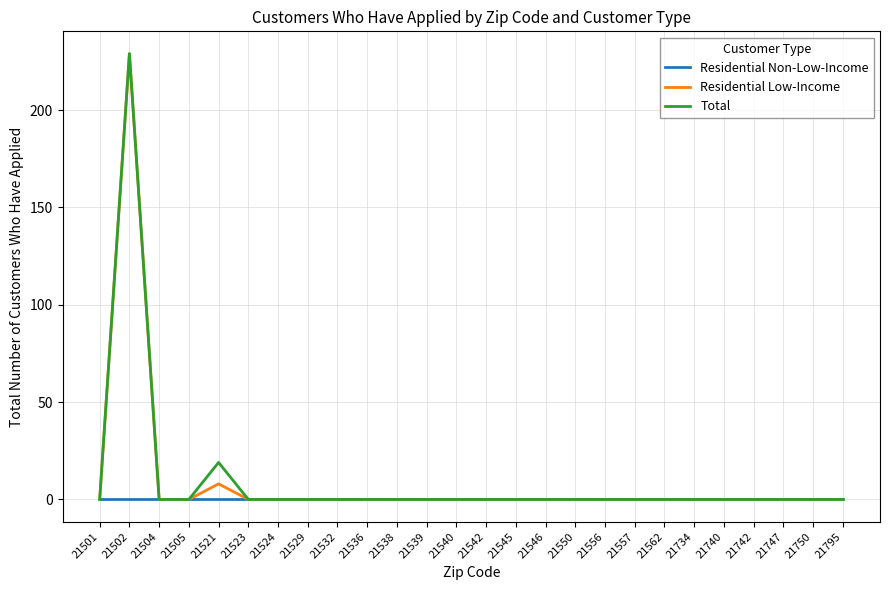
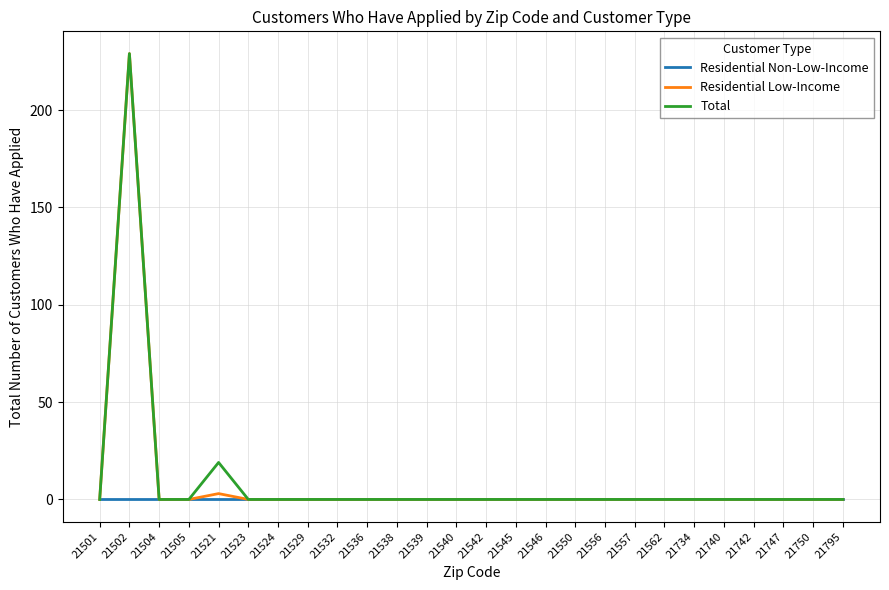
  {
    "Residential Non-Low-Income": {
      "21502": 0,
      "21521": 0
    },
    "Residential Low-Income": {
-     "21521": 8
+     "21521": 3
    },
    "Total": {
      "21521": 19
    }
  }
